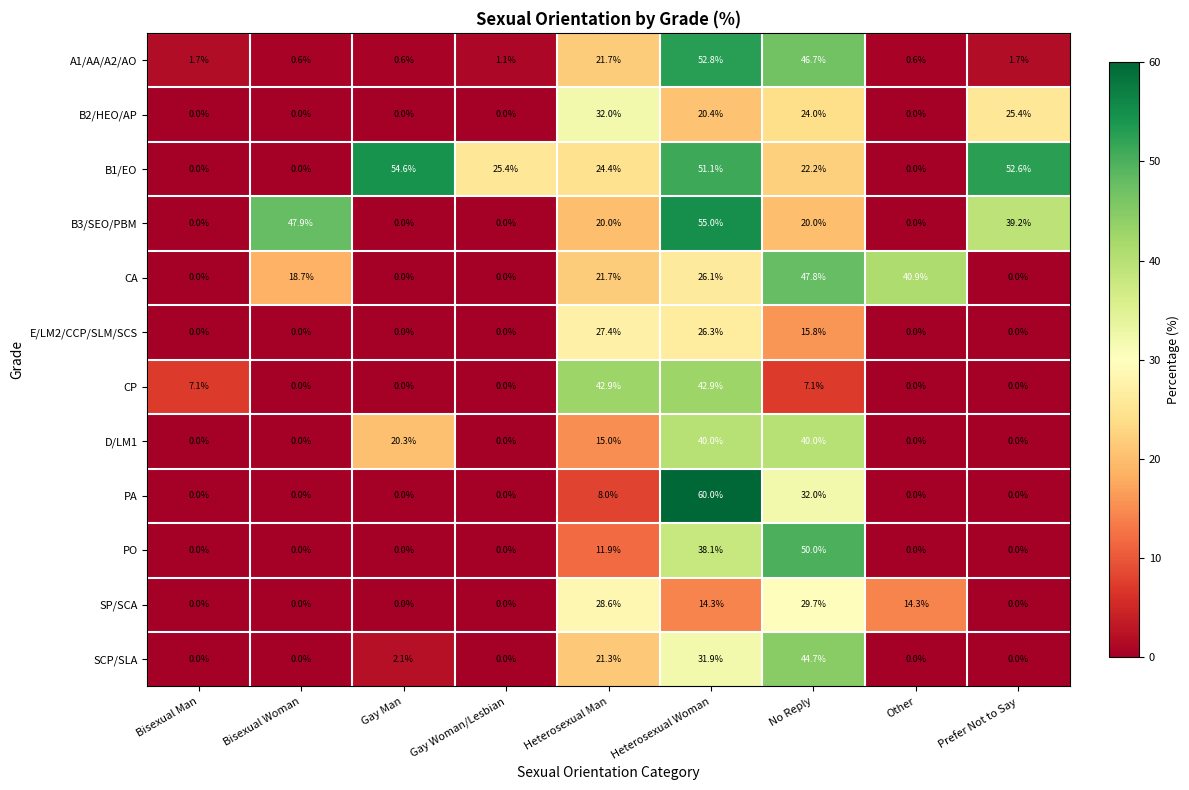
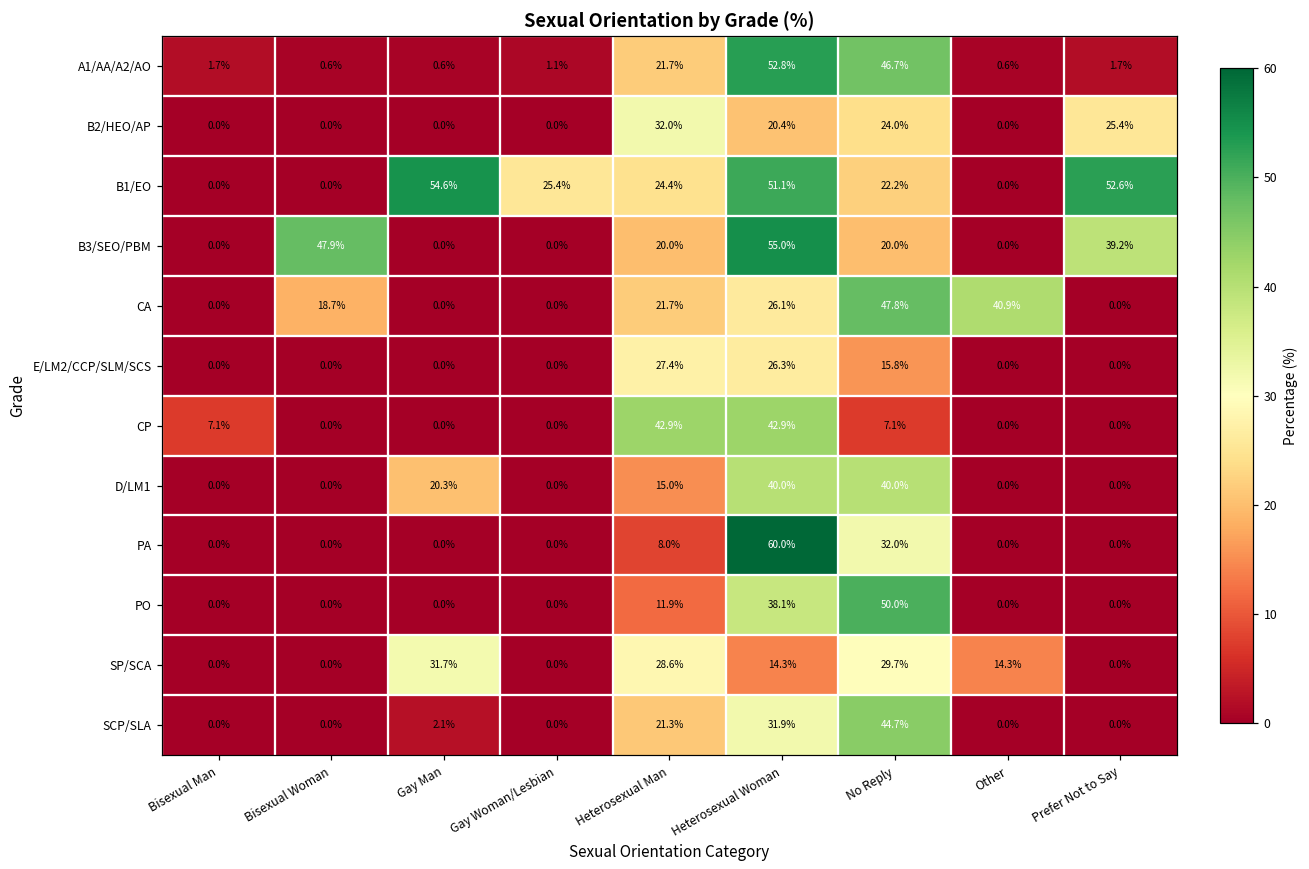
  {
    "A1/AA/A2/AO": {
      "Bisexual Man": "1.7%",
      "Bisexual Woman": "0.6%",
      "Gay Man": "0.6%",
      "Gay Woman/Lesbian": "1.1%",
      "Heterosexual Man": "21.7%",
      "Heterosexual Woman": "52.8%",
      "No Reply": "46.7%",
      "Other": "0.6%",
      "Prefer Not to Say": "1.7%"
    },
    "B2/HEO/AP": {
      "Bisexual Man": "0.0%",
      "Bisexual Woman": "0.0%",
      "Gay Man": "0.0%",
      "Gay Woman/Lesbian": "0.0%",
      "Heterosexual Man": "32.0%",
      "Heterosexual Woman": "20.4%",
      "No Reply": "24.0%",
      "Other": "0.0%",
      "Prefer Not to Say": "25.4%"
    },
    "B1/EO": {
      "Bisexual Man": "0.0%",
      "Bisexual Woman": "0.0%",
      "Gay Man": "54.6%",
      "Gay Woman/Lesbian": "25.4%",
      "Heterosexual Man": "24.4%",
      "Heterosexual Woman": "51.1%",
      "No Reply": "22.2%",
      "Other": "0.0%",
      "Prefer Not to Say": "52.6%"
    },
    "B3/SEO/PBM": {
      "Bisexual Man": "0.0%",
      "Bisexual Woman": "47.9%",
      "Gay Man": "0.0%",
      "Gay Woman/Lesbian": "0.0%",
      "Heterosexual Man": "20.0%",
      "Heterosexual Woman": "55.0%",
      "No Reply": "20.0%",
      "Other": "0.0%",
      "Prefer Not to Say": "39.2%"
    },
    "CA": {
      "Bisexual Man": "0.0%",
      "Bisexual Woman": "18.7%",
      "Gay Man": "0.0%",
      "Gay Woman/Lesbian": "0.0%",
      "Heterosexual Man": "21.7%",
      "Heterosexual Woman": "26.1%",
      "No Reply": "47.8%",
      "Other": "40.9%",
      "Prefer Not to Say": "0.0%"
    },
    "E/LM2/CCP/SLM/SCS": {
      "Bisexual Man": "0.0%",
      "Bisexual Woman": "0.0%",
      "Gay Man": "0.0%",
      "Gay Woman/Lesbian": "0.0%",
      "Heterosexual Man": "27.4%",
      "Heterosexual Woman": "26.3%",
      "No Reply": "15.8%",
      "Other": "0.0%",
      "Prefer Not to Say": "0.0%"
    },
    "CP": {
      "Bisexual Man": "7.1%",
      "Bisexual Woman": "0.0%",
      "Gay Man": "0.0%",
      "Gay Woman/Lesbian": "0.0%",
      "Heterosexual Man": "42.9%",
      "Heterosexual Woman": "42.9%",
      "No Reply": "7.1%",
      "Other": "0.0%",
      "Prefer Not to Say": "0.0%"
    },
    "D/LM1": {
      "Bisexual Man": "0.0%",
      "Bisexual Woman": "0.0%",
      "Gay Man": "20.3%",
      "Gay Woman/Lesbian": "0.0%",
      "Heterosexual Man": "15.0%",
      "Heterosexual Woman": "40.0%",
      "No Reply": "40.0%",
      "Other": "0.0%",
      "Prefer Not to Say": "0.0%"
    },
    "PA": {
      "Bisexual Man": "0.0%",
      "Bisexual Woman": "0.0%",
      "Gay Man": "0.0%",
      "Gay Woman/Lesbian": "0.0%",
      "Heterosexual Man": "8.0%",
      "Heterosexual Woman": "60.0%",
      "No Reply": "32.0%",
      "Other": "0.0%",
      "Prefer Not to Say": "0.0%"
    },
    "PO": {
      "Bisexual Man": "0.0%",
      "Bisexual Woman": "0.0%",
      "Gay Man": "0.0%",
      "Gay Woman/Lesbian": "0.0%",
      "Heterosexual Man": "11.9%",
      "Heterosexual Woman": "38.1%",
      "No Reply": "50.0%",
      "Other": "0.0%",
      "Prefer Not to Say": "0.0%"
    },
    "SP/SCA": {
      "Bisexual Man": "0.0%",
      "Bisexual Woman": "0.0%",
-     "Gay Man": "0.0%",
+     "Gay Man": "31.7%",
      "Gay Woman/Lesbian": "0.0%",
      "Heterosexual Man": "28.6%",
      "Heterosexual Woman": "14.3%",
      "No Reply": "29.7%",
      "Other": "14.3%",
      "Prefer Not to Say": "0.0%"
    },
    "SCP/SLA": {
      "Bisexual Man": "0.0%",
      "Bisexual Woman": "0.0%",
      "Gay Man": "2.1%",
      "Gay Woman/Lesbian": "0.0%",
      "Heterosexual Man": "21.3%",
      "Heterosexual Woman": "31.9%",
      "No Reply": "44.7%",
      "Other": "0.0%",
      "Prefer Not to Say": "0.0%"
    }
  }
